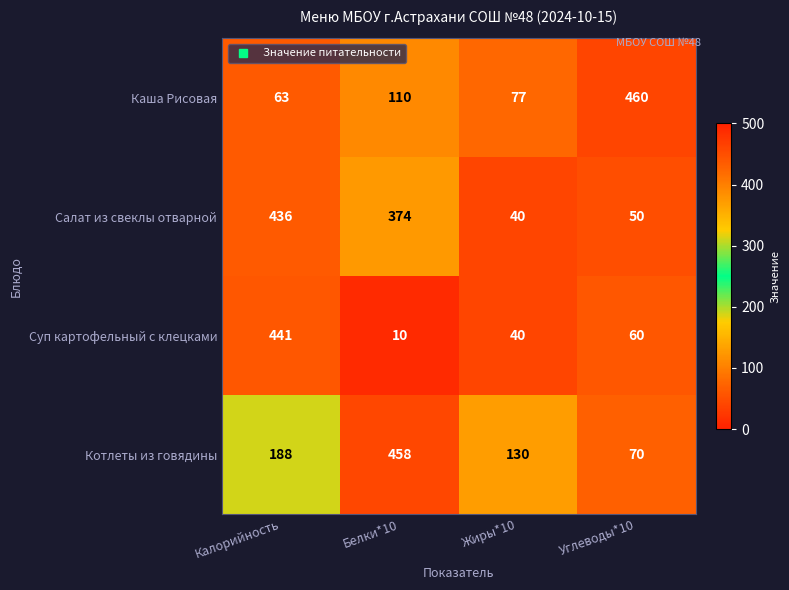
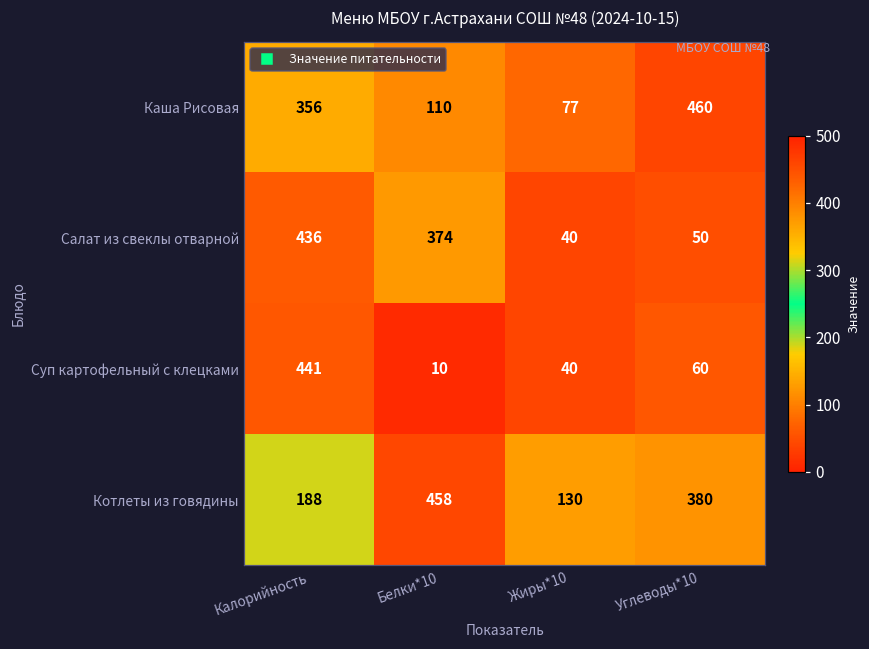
  {
    "Каша Рисовая": {
-     "Калорийность": 63,
+     "Калорийность": 356,
      "Белки*10": 110,
      "Жиры*10": 77
    },
    "Салат из свеклы отварной": {
      "Калорийность": 436,
      "Белки*10": 374,
      "Жиры*10": 40,
      "Углеводы*10": 50
    },
    "Суп картофельный с клецками": {
      "Калорийность": 441,
      "Белки*10": 10,
      "Жиры*10": 40,
      "Углеводы*10": 60
    },
    "Котлеты из говядины": {
      "Калорийность": 188,
      "Белки*10": 458,
      "Жиры*10": 130,
-     "Углеводы*10": 70
+     "Углеводы*10": 380
    }
  }
